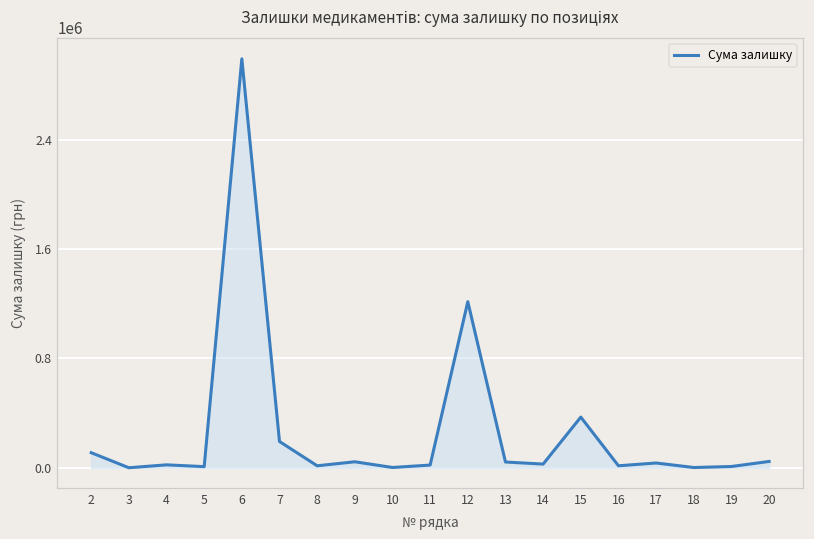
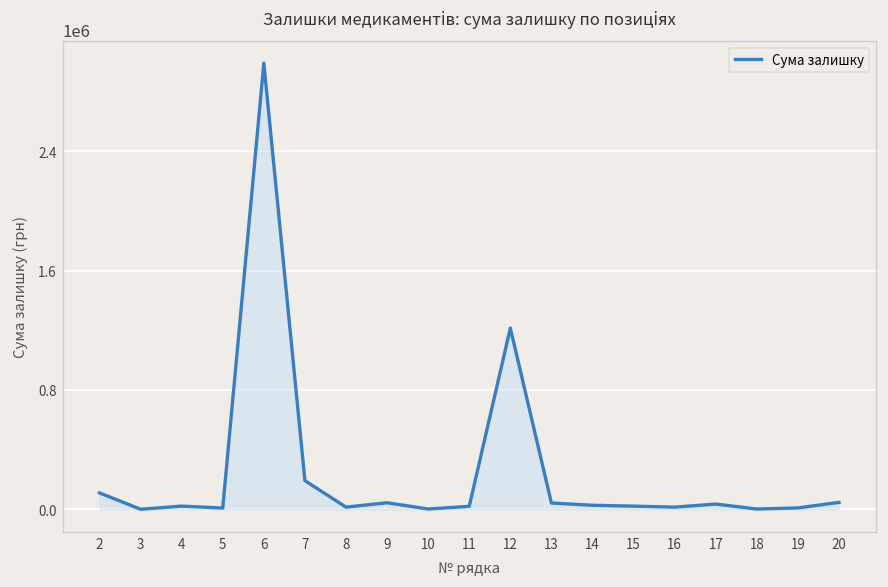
  {
    "2": 110000,
    "3": 0,
    "4": 20000,
    "5": 10000,
    "6": 2990000,
    "7": 190000,
    "8": 20000,
    "9": 40000,
    "10": 0,
    "11": 20000,
    "12": 1210000,
    "13": 40000,
    "14": 30000,
-   "15": 370000,
+   "15": 20000,
    "16": 20000,
    "17": 40000,
    "18": 0,
    "19": 10000,
    "20": 50000
  }
